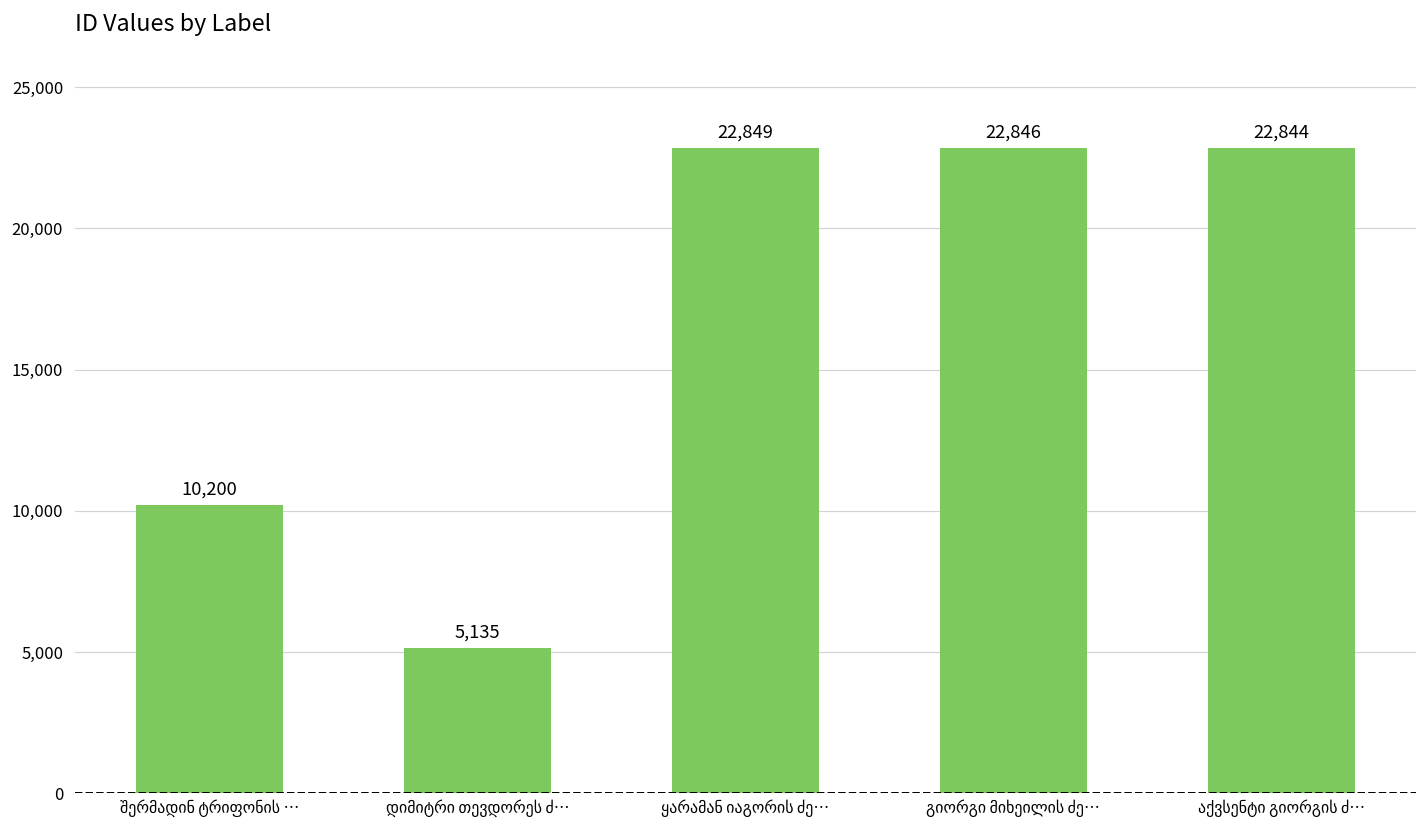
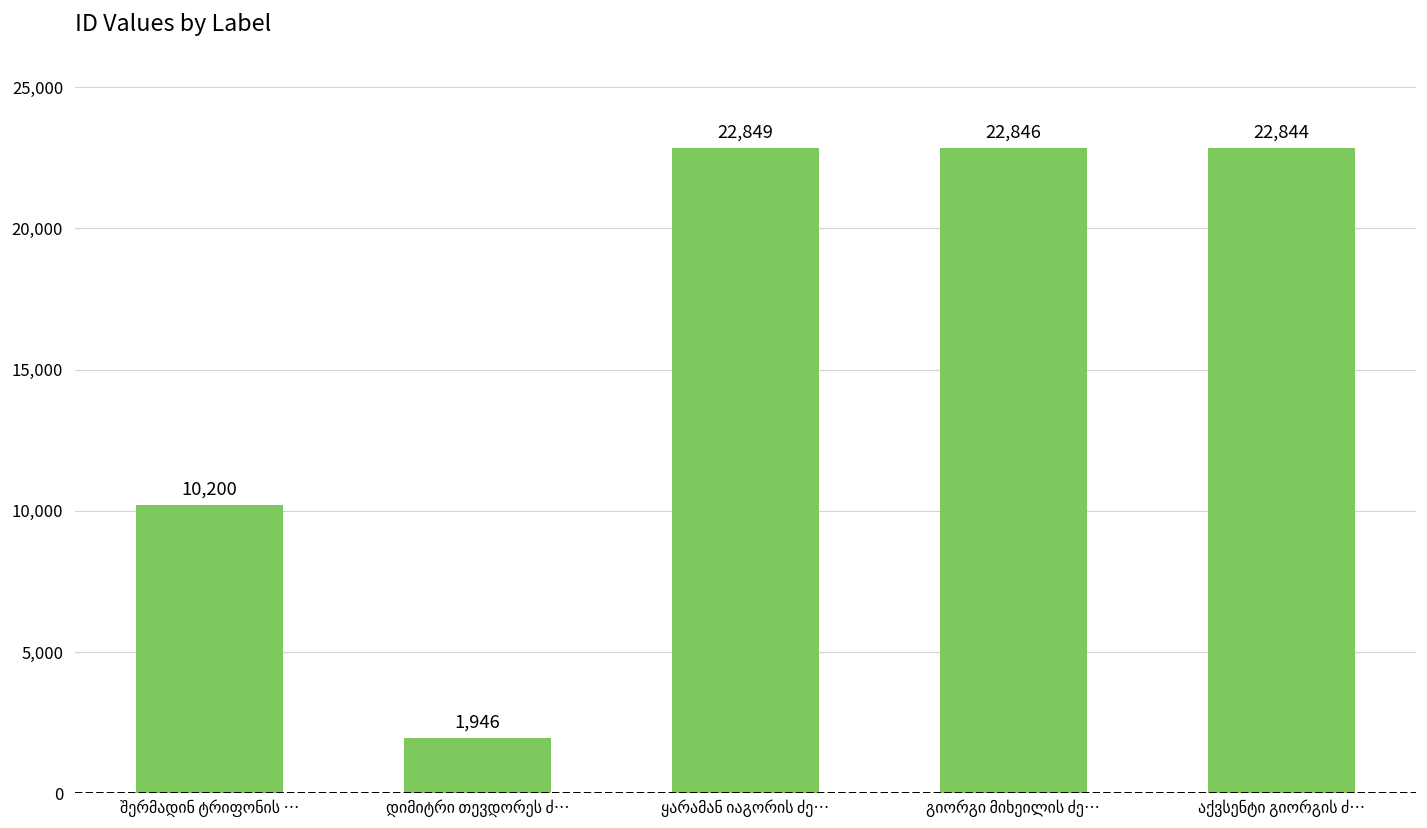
  {
    "შერმადინ ტრიფონის …": "10,200",
-   "დიმიტრი თევდორეს ძ…": "5,135",
+   "დიმიტრი თევდორეს ძ…": "1,946",
    "ყარამან იაგორის ძე…": "22,849",
    "გიორგი მიხეილის ძე…": "22,846",
    "აქვსენტი გიორგის ძ…": "22,844"
  }
